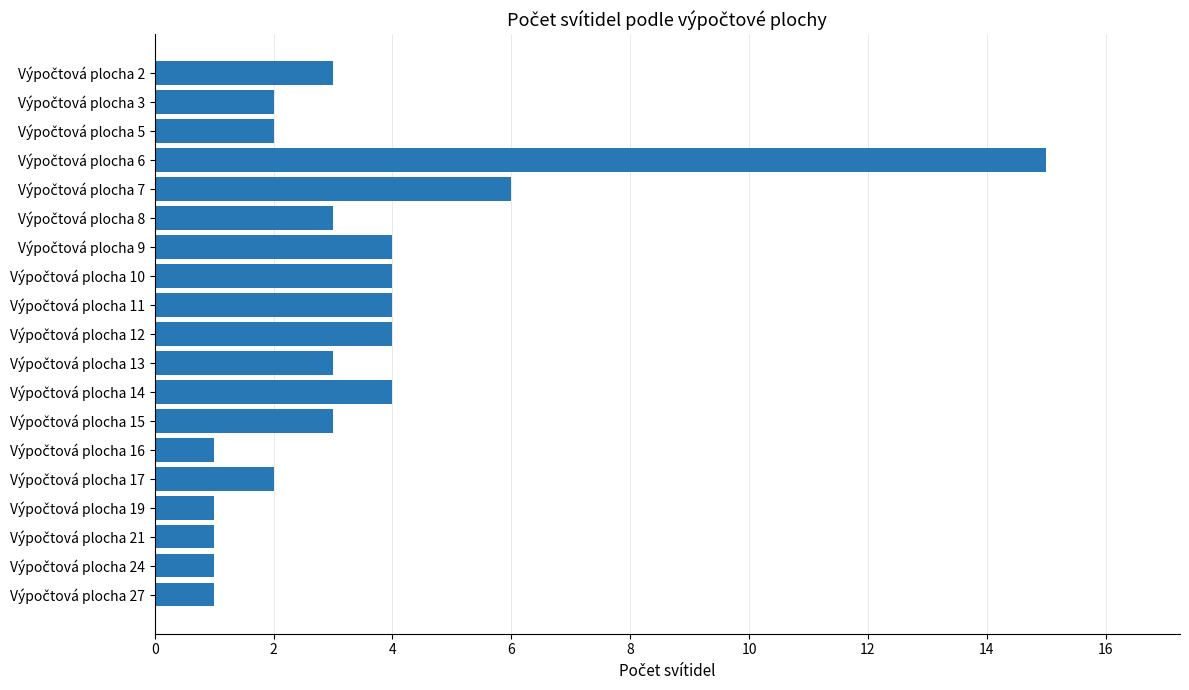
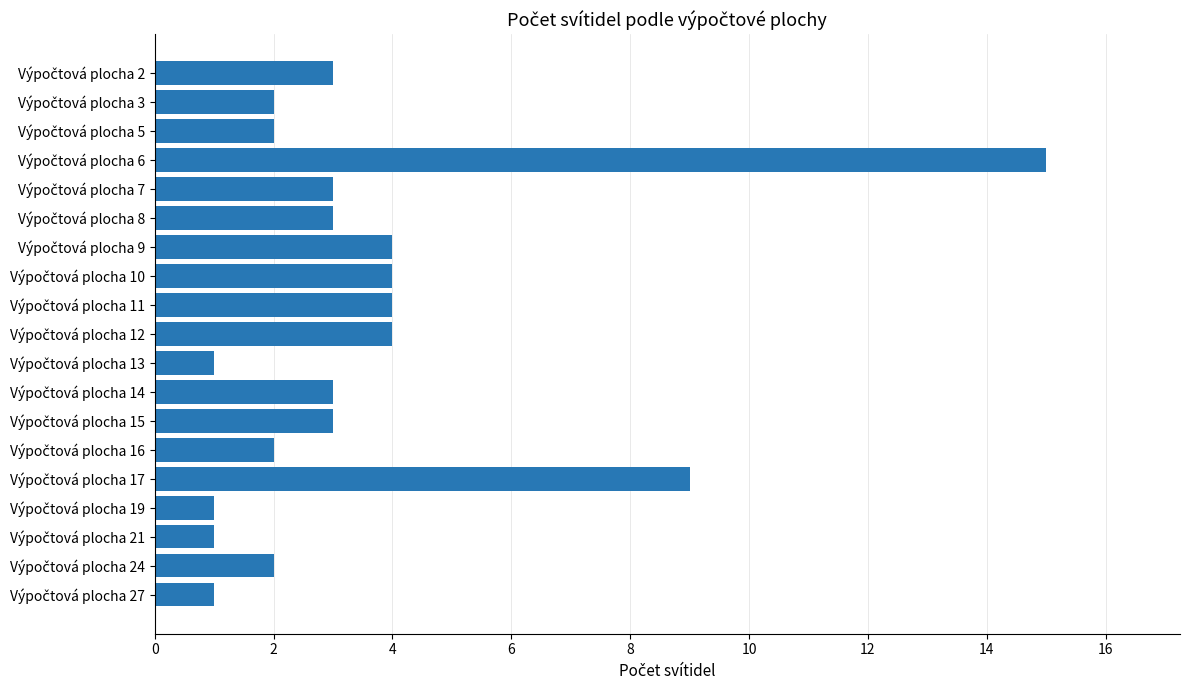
  {
    "Výpočtová plocha 2": 3,
    "Výpočtová plocha 3": 2,
    "Výpočtová plocha 5": 2,
    "Výpočtová plocha 6": 15,
-   "Výpočtová plocha 7": 6,
+   "Výpočtová plocha 7": 3,
    "Výpočtová plocha 8": 3,
    "Výpočtová plocha 9": 4,
    "Výpočtová plocha 10": 4,
    "Výpočtová plocha 11": 4,
    "Výpočtová plocha 12": 4,
-   "Výpočtová plocha 13": 3,
-   "Výpočtová plocha 14": 4,
+   "Výpočtová plocha 13": 1,
+   "Výpočtová plocha 14": 3,
    "Výpočtová plocha 15": 3,
-   "Výpočtová plocha 16": 1,
-   "Výpočtová plocha 17": 2,
+   "Výpočtová plocha 16": 2,
+   "Výpočtová plocha 17": 9,
    "Výpočtová plocha 19": 1,
    "Výpočtová plocha 21": 1,
-   "Výpočtová plocha 24": 1,
+   "Výpočtová plocha 24": 2,
    "Výpočtová plocha 27": 1
  }
